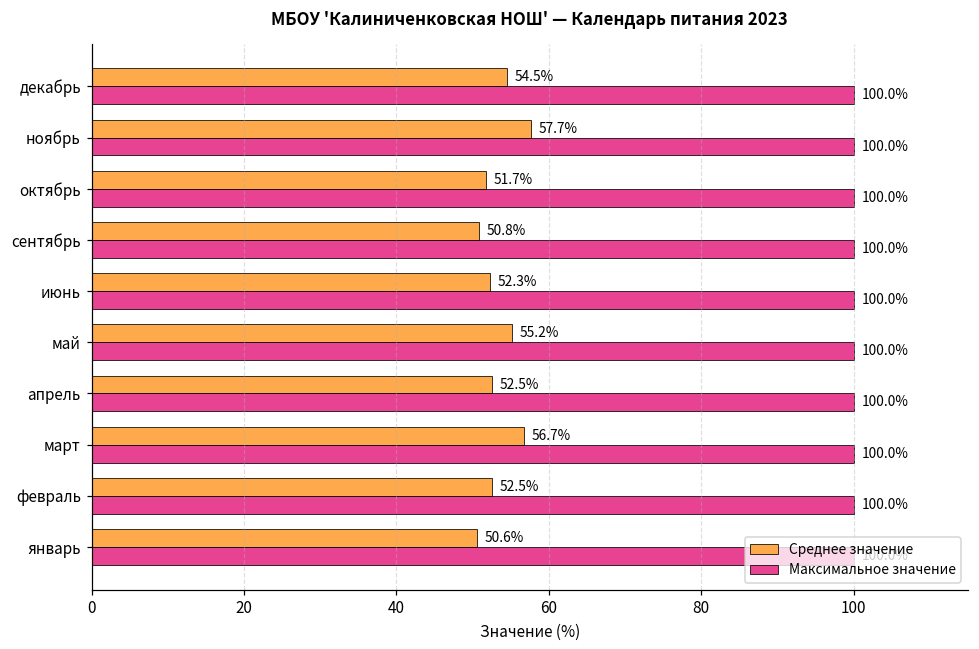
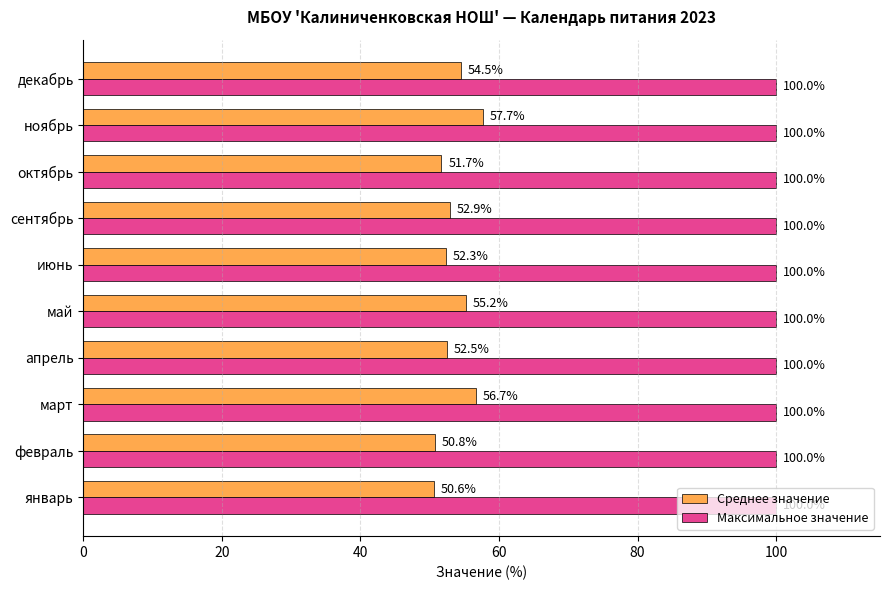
  {
    "Среднее значение": {
      "декабрь": "54.5%",
      "ноябрь": "57.7%",
      "октябрь": "51.7%",
-     "сентябрь": "50.8%",
+     "сентябрь": "52.9%",
      "июнь": "52.3%",
      "май": "55.2%",
      "апрель": "52.5%",
      "март": "56.7%",
-     "февраль": "52.5%",
+     "февраль": "50.8%",
      "январь": "50.6%"
    },
    "Максимальное значение": {
      "декабрь": "100.0%",
      "ноябрь": "100.0%",
      "октябрь": "100.0%",
      "сентябрь": "100.0%",
      "июнь": "100.0%",
      "май": "100.0%",
      "апрель": "100.0%",
      "март": "100.0%",
      "февраль": "100.0%"
    }
  }
